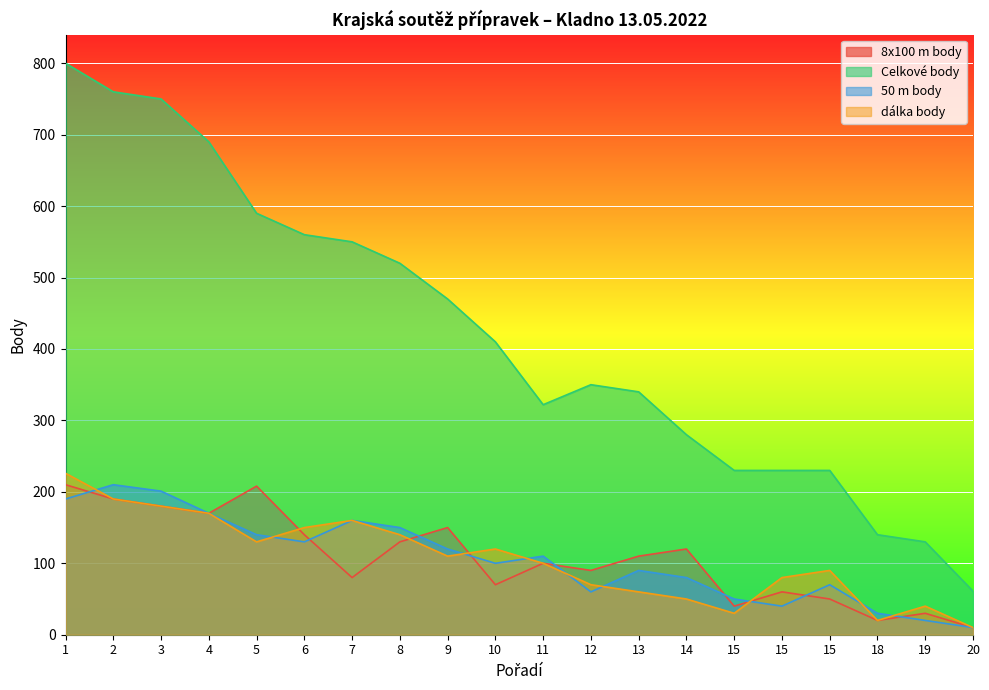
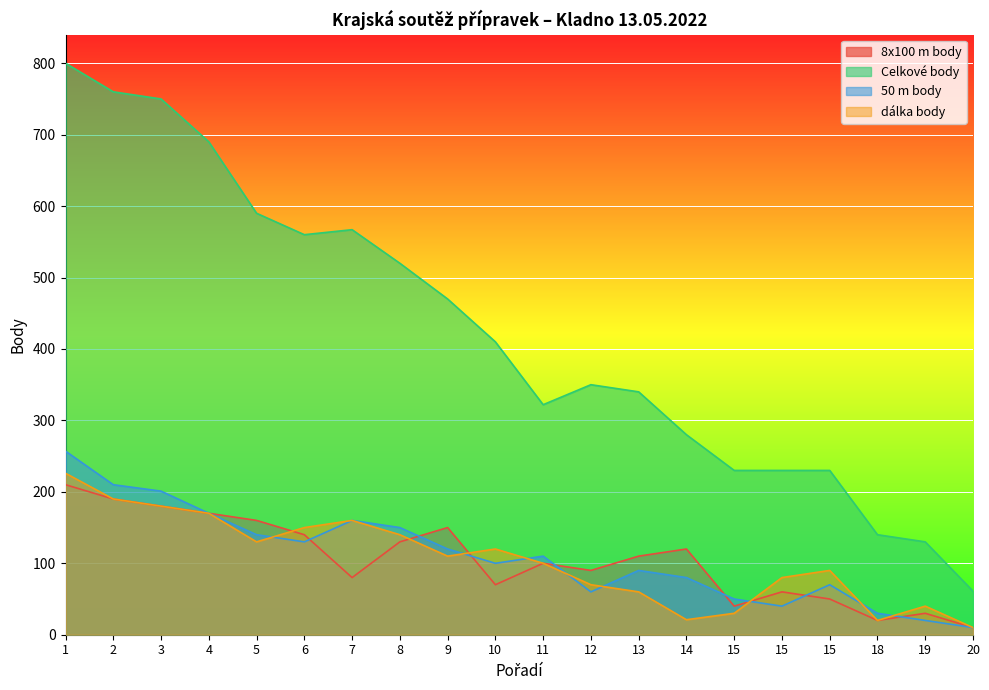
  {
    "8x100 m body": {
      "1": 210,
-     "5": 210,
+     "5": 160,
      "6": 140,
      "7": 80,
      "8": 130,
      "9": 150,
      "10": 70,
      "12": 90,
      "13": 110,
      "14": 120,
      "19": 30
    },
    "Celkové body": {
      "1": 800,
      "2": 760,
      "3": 750,
      "4": 690,
      "5": 590,
      "6": 560,
-     "7": 550,
+     "7": 570,
      "8": 520,
      "9": 470,
      "10": 410,
      "11": 320,
      "12": 350,
      "13": 340,
      "14": 280,
      "18": 140,
      "19": 130,
      "20": 60
    },
    "50 m body": {
-     "1": 190,
+     "1": 260,
      "2": 210,
      "3": 200,
      "5": 140,
      "6": 130,
      "8": 150,
      "9": 120,
      "10": 100,
      "11": 110,
      "12": 60,
      "13": 90,
      "14": 80,
      "18": 30,
      "19": 20
    },
    "dálka body": {
      "1": 230,
      "5": 130,
      "6": 150,
      "8": 140,
      "9": 110,
      "10": 120,
      "12": 70,
      "13": 60,
-     "14": 50,
+     "14": 20,
      "19": 40
    }
  }
